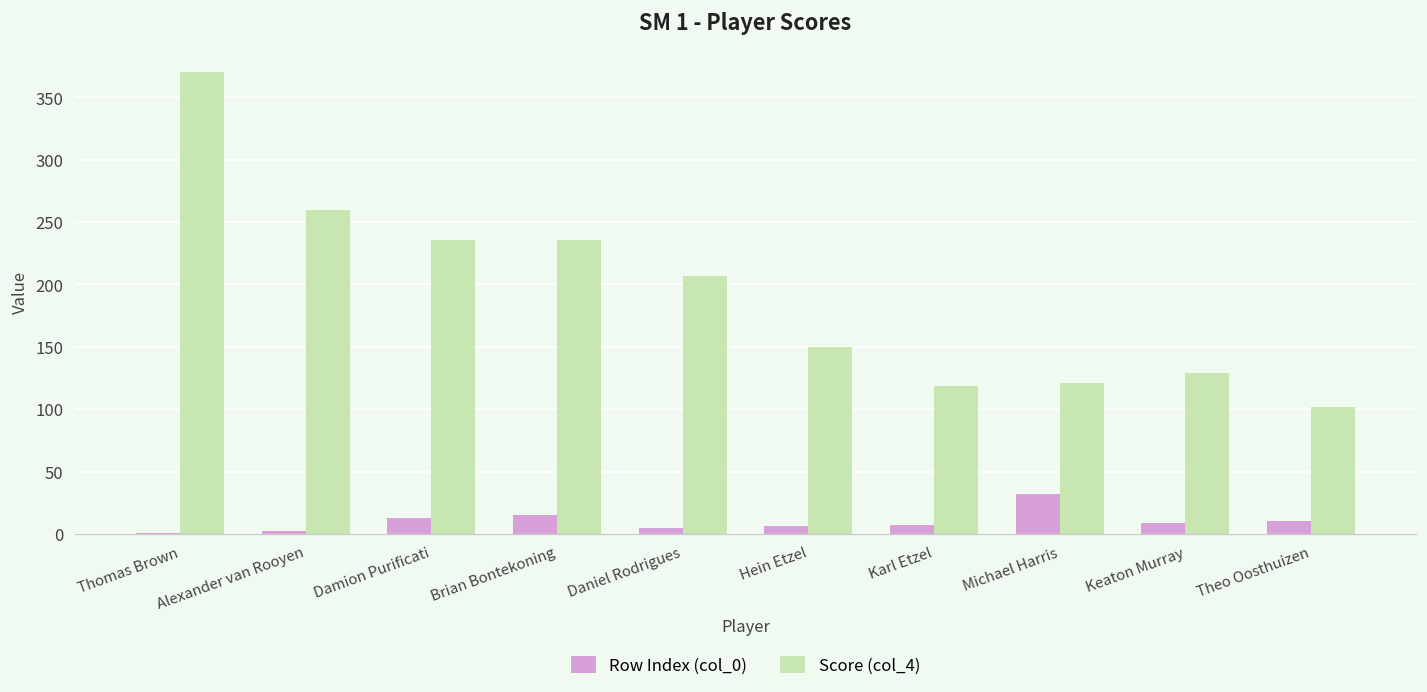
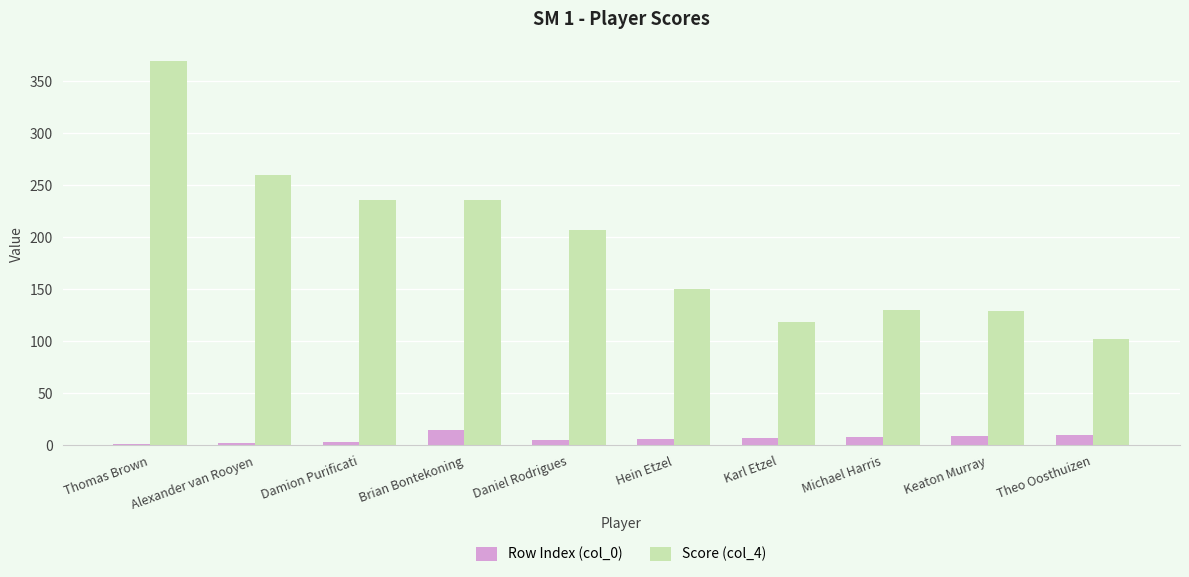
  {
    "Row Index (col_0)": {
-     "Damion Purificati": 13,
+     "Damion Purificati": 3,
      "Brian Bontekoning": 15,
      "Daniel Rodrigues": 5,
      "Hein Etzel": 6,
      "Karl Etzel": 7,
-     "Michael Harris": 32,
+     "Michael Harris": 8,
      "Keaton Murray": 9,
      "Theo Oosthuizen": 10
    },
    "Score (col_4)": {
      "Thomas Brown": 370,
      "Alexander van Rooyen": 260,
      "Damion Purificati": 236,
      "Brian Bontekoning": 236,
      "Daniel Rodrigues": 207,
      "Hein Etzel": 150,
      "Karl Etzel": 119,
-     "Michael Harris": 121,
+     "Michael Harris": 130,
      "Keaton Murray": 129,
      "Theo Oosthuizen": 102
    }
  }
